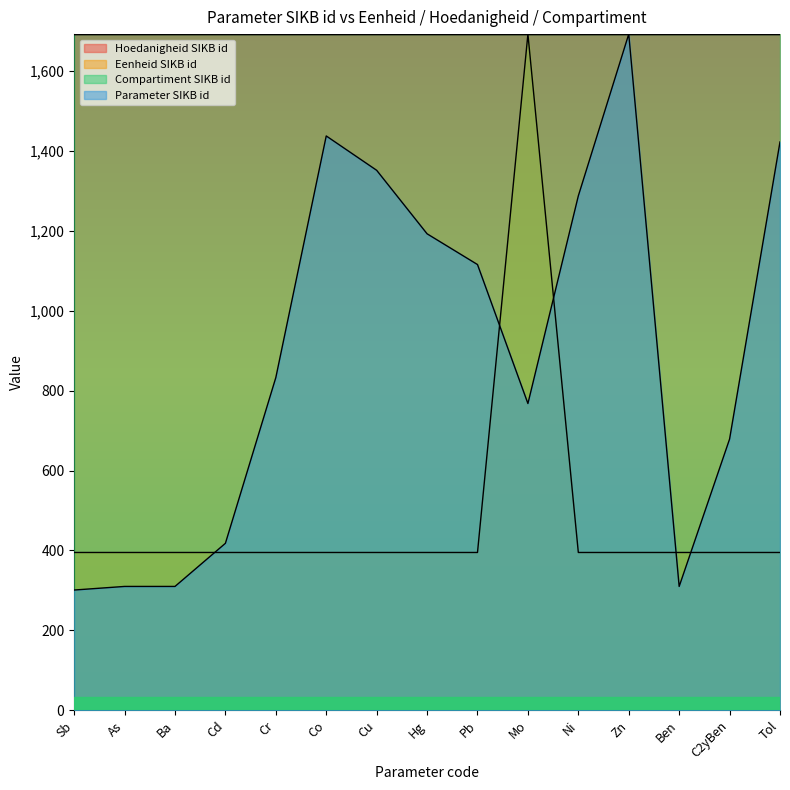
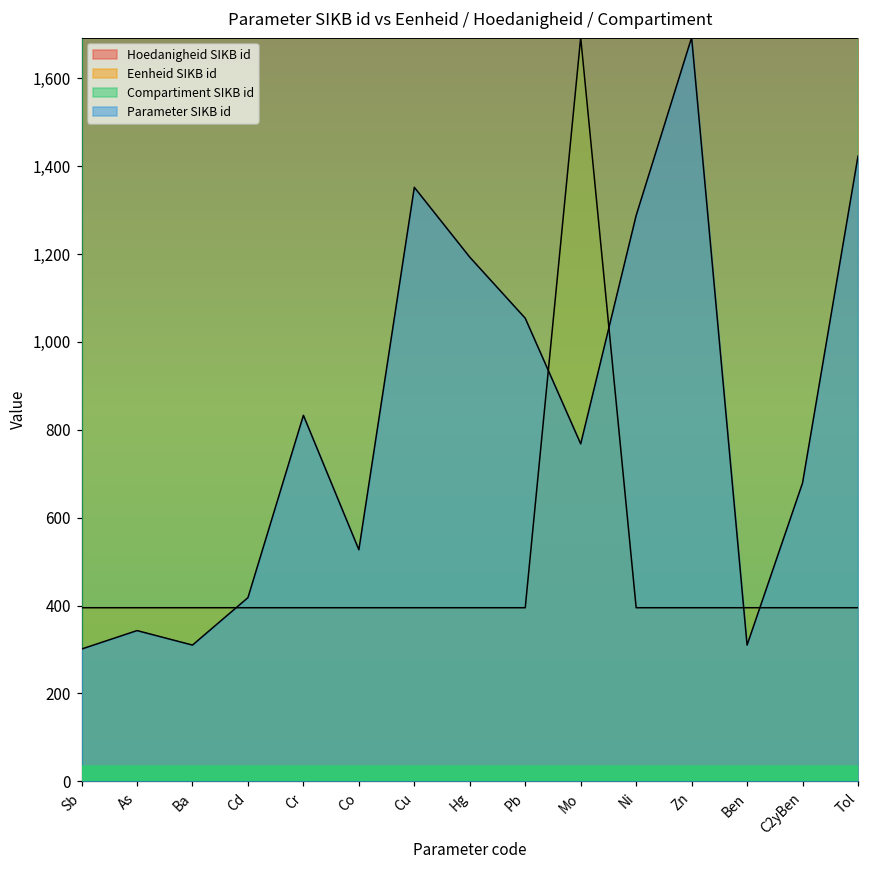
  {
    "Compartiment SIKB id": {
      "Sb": "1,690",
      "As": "1,690",
      "Ba": "1,690",
      "Cd": "1,690",
      "Cr": "1,690",
      "Co": "1,690",
      "Cu": "1,690",
      "Hg": "1,690",
      "Pb": "1,690",
      "Ni": "1,690",
      "Ben": "1,690",
      "C2yBen": "1,690",
      "Tol": "1,690"
    },
    "Eenheid SIKB id": {
      "Sb": "400",
      "As": "400",
      "Ba": "400",
      "Cd": "400",
      "Cr": "400",
      "Co": "400",
      "Cu": "400",
      "Hg": "400",
      "Pb": "400",
      "Ni": "400",
      "Zn": "400",
      "Ben": "400",
      "C2yBen": "400",
      "Tol": "400"
    },
    "Parameter SIKB id": {
      "Sb": "300",
-     "As": "310",
+     "As": "340",
      "Ba": "310",
      "Cd": "420",
      "Cr": "830",
-     "Co": "1,440",
+     "Co": "530",
      "Cu": "1,350",
      "Hg": "1,190",
-     "Pb": "1,120",
+     "Pb": "1,050",
      "Mo": "770",
      "Ni": "1,290",
      "Ben": "310",
      "C2yBen": "680",
      "Tol": "1,420"
    }
  }
